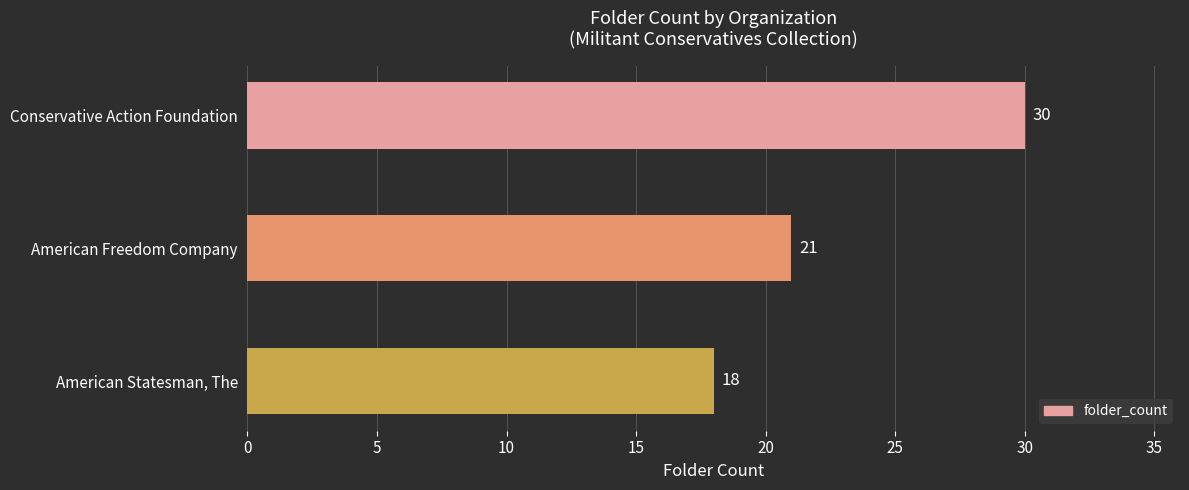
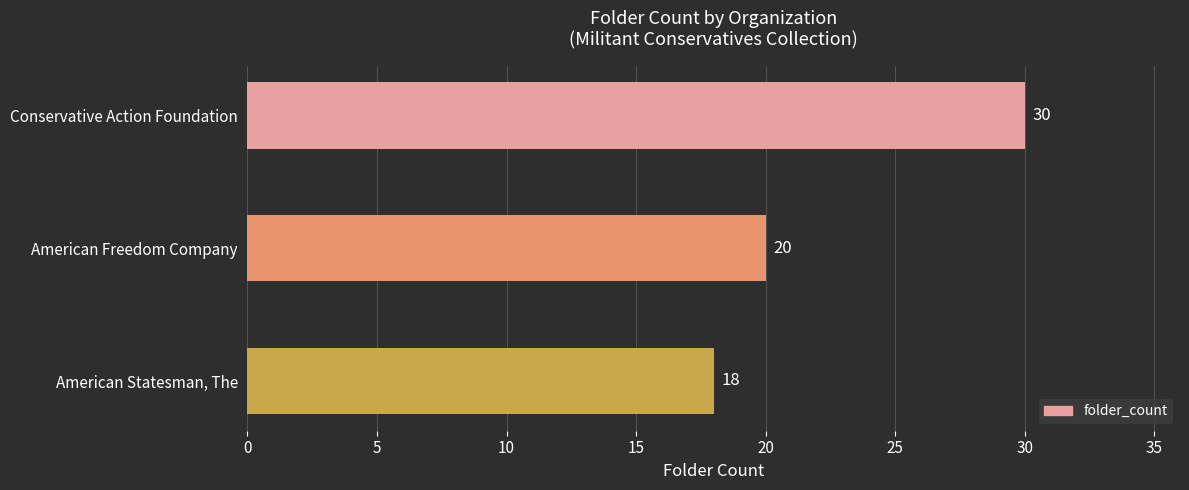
  {
    "Conservative Action Foundation": 30,
-   "American Freedom Company": 21,
+   "American Freedom Company": 20,
    "American Statesman, The": 18
  }
